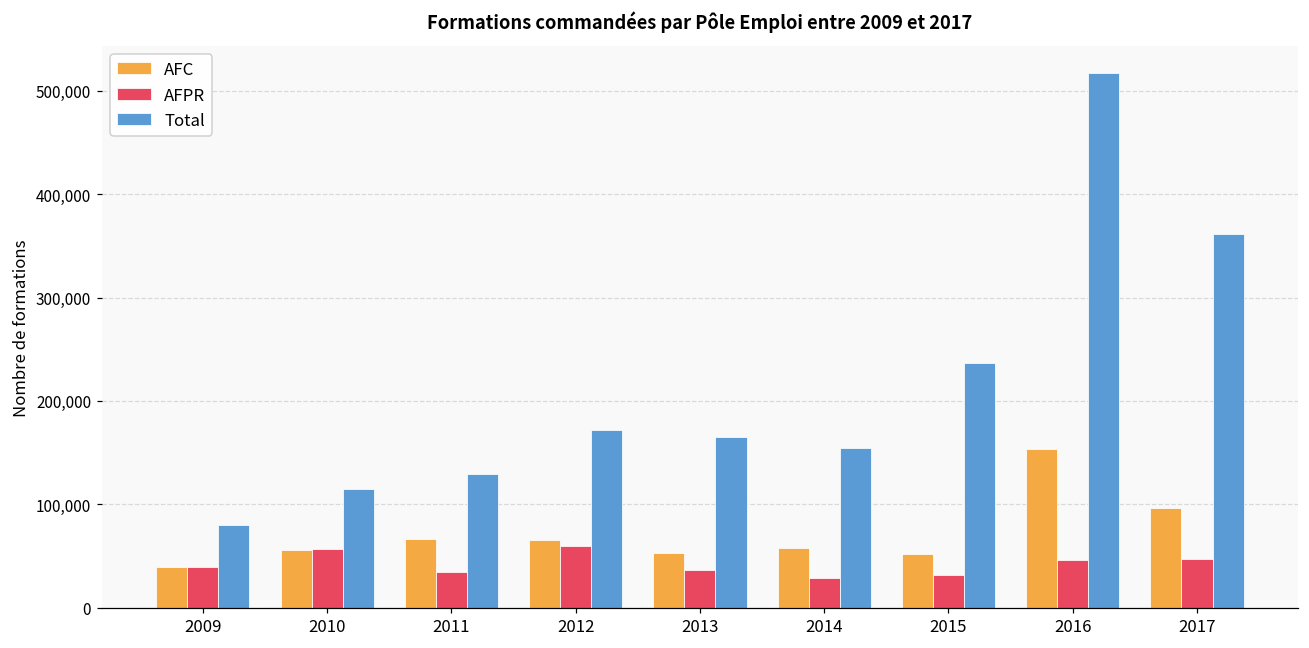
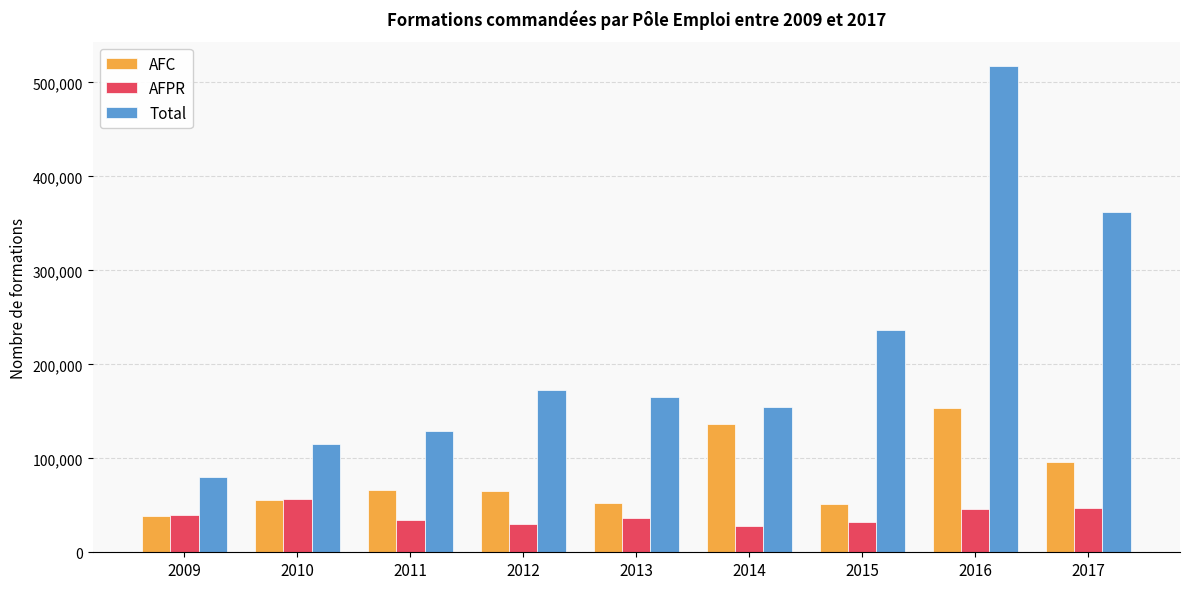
  {
    "AFC": {
      "2009": "40,000",
      "2010": "60,000",
      "2011": "70,000",
      "2012": "70,000",
      "2013": "50,000",
-     "2014": "60,000",
+     "2014": "140,000",
      "2015": "50,000",
      "2016": "150,000",
      "2017": "100,000"
    },
    "AFPR": {
      "2009": "40,000",
      "2010": "60,000",
      "2011": "30,000",
-     "2012": "60,000",
+     "2012": "30,000",
      "2013": "40,000",
      "2014": "30,000",
      "2015": "30,000",
      "2016": "50,000",
      "2017": "50,000"
    },
    "Total": {
      "2009": "80,000",
      "2010": "110,000",
      "2011": "130,000",
      "2012": "170,000",
      "2013": "160,000",
      "2014": "150,000",
      "2015": "240,000",
      "2016": "520,000",
      "2017": "360,000"
    }
  }
